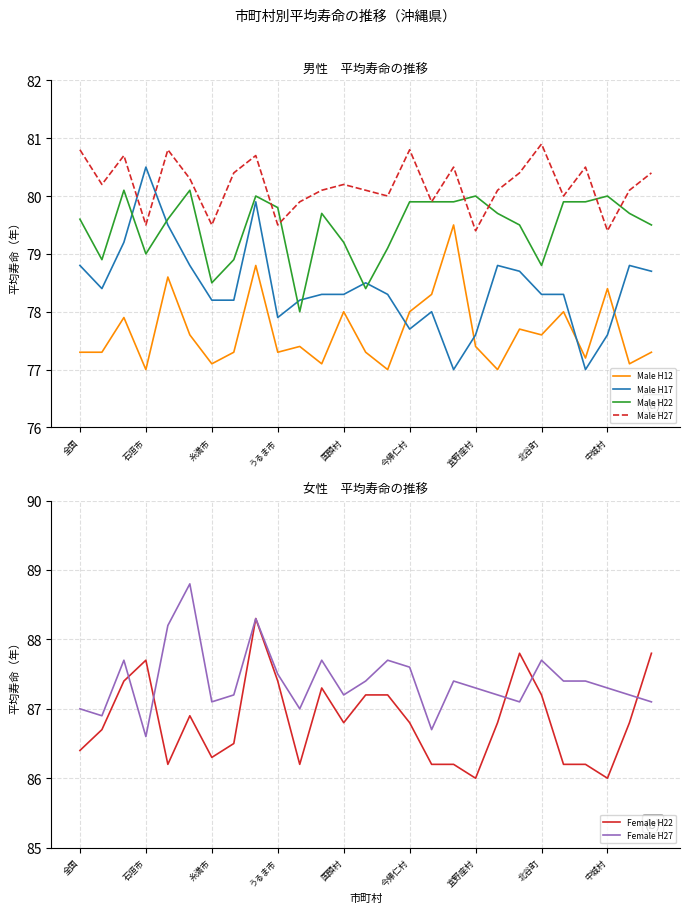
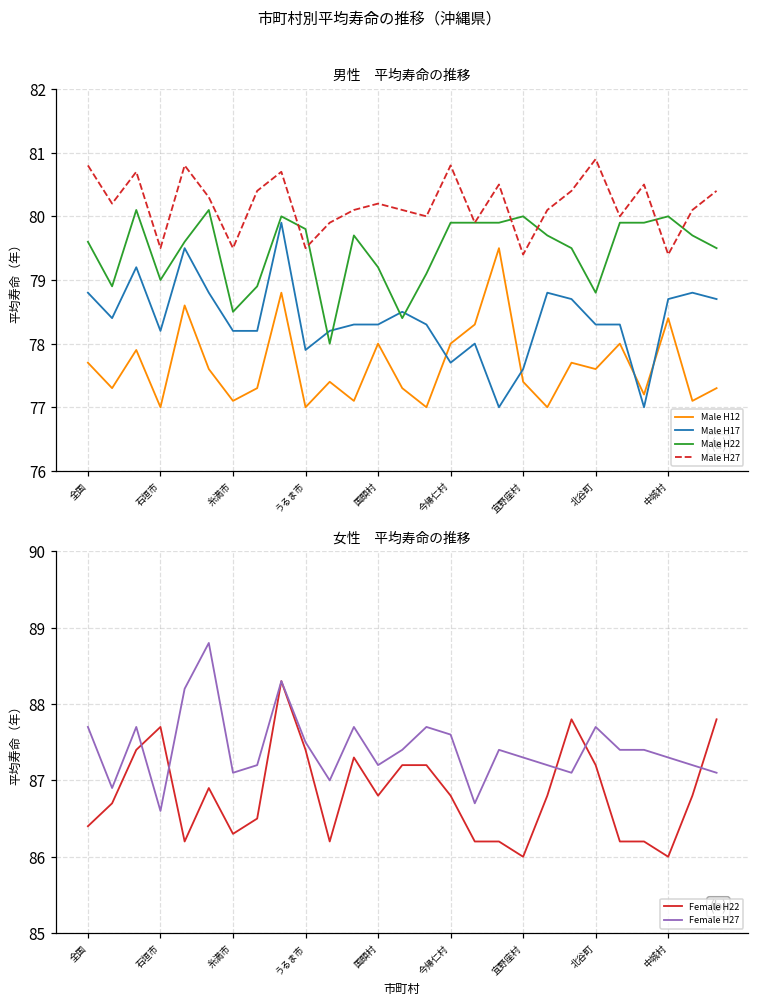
  {
    "男性 平均寿命の推移": {
      "Male H12": {
-       "全国": 77.3,
+       "全国": 77.7,
        "石垣市": 77.0,
        "糸満市": 77.1,
-       "うるま市": 77.3,
+       "うるま市": 77.0,
        "国頭村": 78.0,
        "今帰仁村": 78.0,
        "宜野座村": 77.4,
        "北谷町": 77.6,
        "中城村": 78.4
      },
      "Male H17": {
        "全国": 78.8,
-       "石垣市": 80.5,
+       "石垣市": 78.2,
        "糸満市": 78.2,
        "うるま市": 77.9,
        "国頭村": 78.3,
        "今帰仁村": 77.7,
        "宜野座村": 77.6,
        "北谷町": 78.3,
-       "中城村": 77.6
+       "中城村": 78.7
      },
      "Male H22": {
        "全国": 79.6,
        "石垣市": 79.0,
        "糸満市": 78.5,
        "うるま市": 79.8,
        "国頭村": 79.2,
        "今帰仁村": 79.9,
        "宜野座村": 80.0,
        "北谷町": 78.8,
        "中城村": 80.0
      },
      "Male H27": {
        "全国": 80.8,
        "石垣市": 79.5,
        "糸満市": 79.5,
        "うるま市": 79.5,
        "国頭村": 80.2,
        "今帰仁村": 80.8,
        "宜野座村": 79.4,
        "北谷町": 80.9,
        "中城村": 79.4
      }
    },
    "女性 平均寿命の推移": {
      "Female H22": {
        "全国": 86.4,
        "石垣市": 87.7,
        "糸満市": 86.3,
        "うるま市": 87.4,
        "国頭村": 86.8,
        "今帰仁村": 86.8,
        "宜野座村": 86.0,
        "北谷町": 87.2,
        "中城村": 86.0
      },
      "Female H27": {
-       "全国": 87.0,
+       "全国": 87.7,
        "石垣市": 86.6,
        "糸満市": 87.1,
        "うるま市": 87.5,
        "国頭村": 87.2,
        "今帰仁村": 87.6,
        "宜野座村": 87.3,
        "北谷町": 87.7,
        "中城村": 87.3
      }
    }
  }
